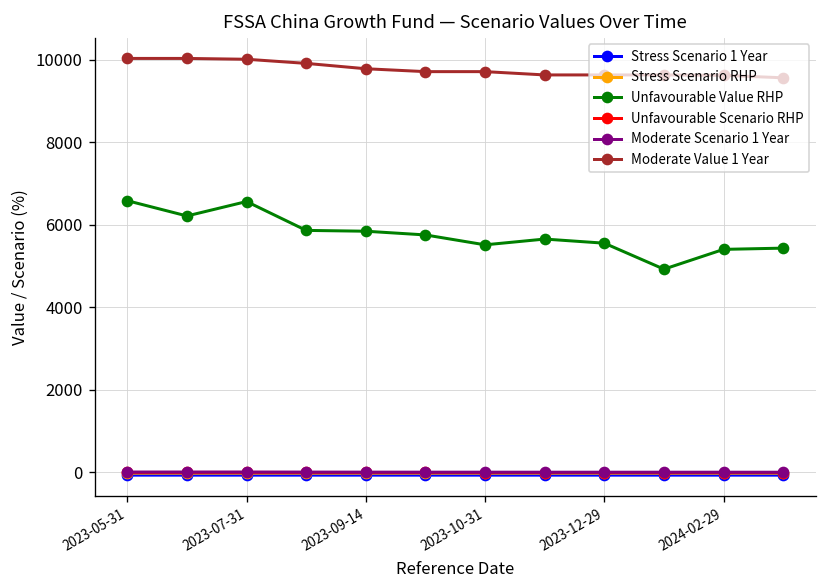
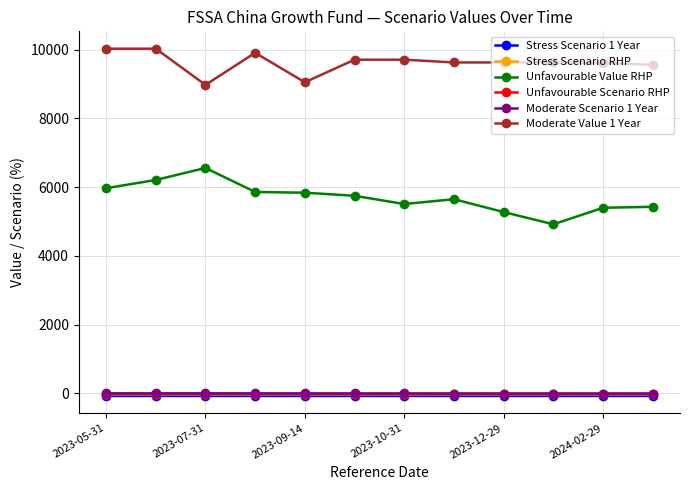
  {
    "Unfavourable Value RHP": {
-     "2023-05-31": 6600,
+     "2023-05-31": 6000,
      "2023-07-31": 6600,
      "2023-09-14": 5800,
      "2023-10-31": 5500,
-     "2023-12-29": 5600,
+     "2023-12-29": 5300,
      "2024-02-29": 5400
    },
    "Moderate Value 1 Year": {
      "2023-05-31": 10000,
-     "2023-07-31": 10000,
-     "2023-09-14": 9800,
+     "2023-07-31": 9000,
+     "2023-09-14": 9100,
      "2023-10-31": 9700
    }
  }
